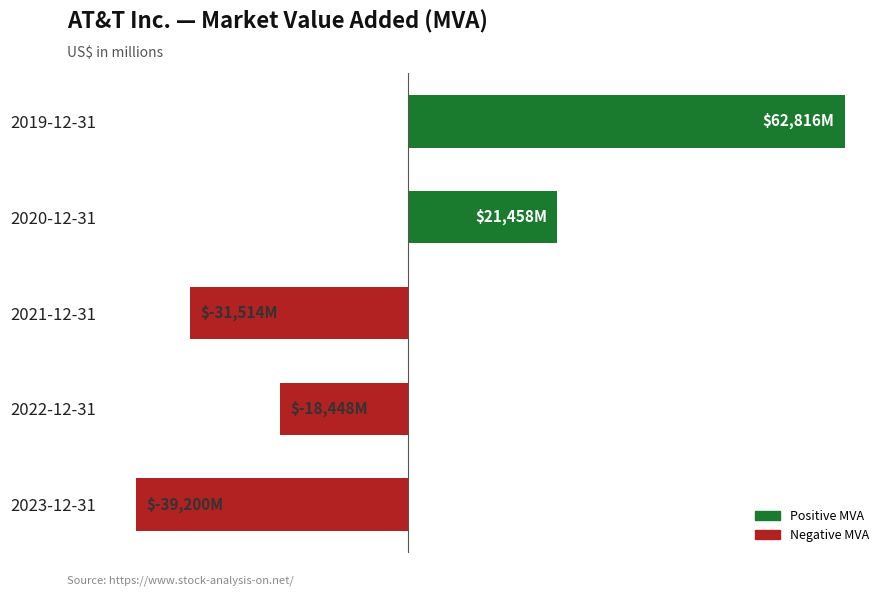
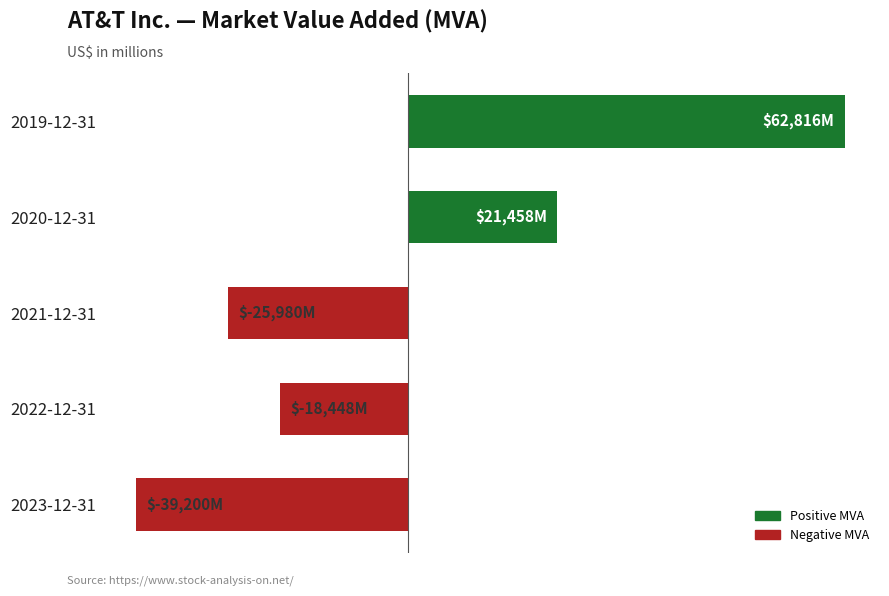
  {
    "2019-12-31": "$62,816M",
    "2020-12-31": "$21,458M",
-   "2021-12-31": "$-31,514M",
+   "2021-12-31": "$-25,980M",
    "2022-12-31": "$-18,448M",
    "2023-12-31": "$-39,200M"
  }
